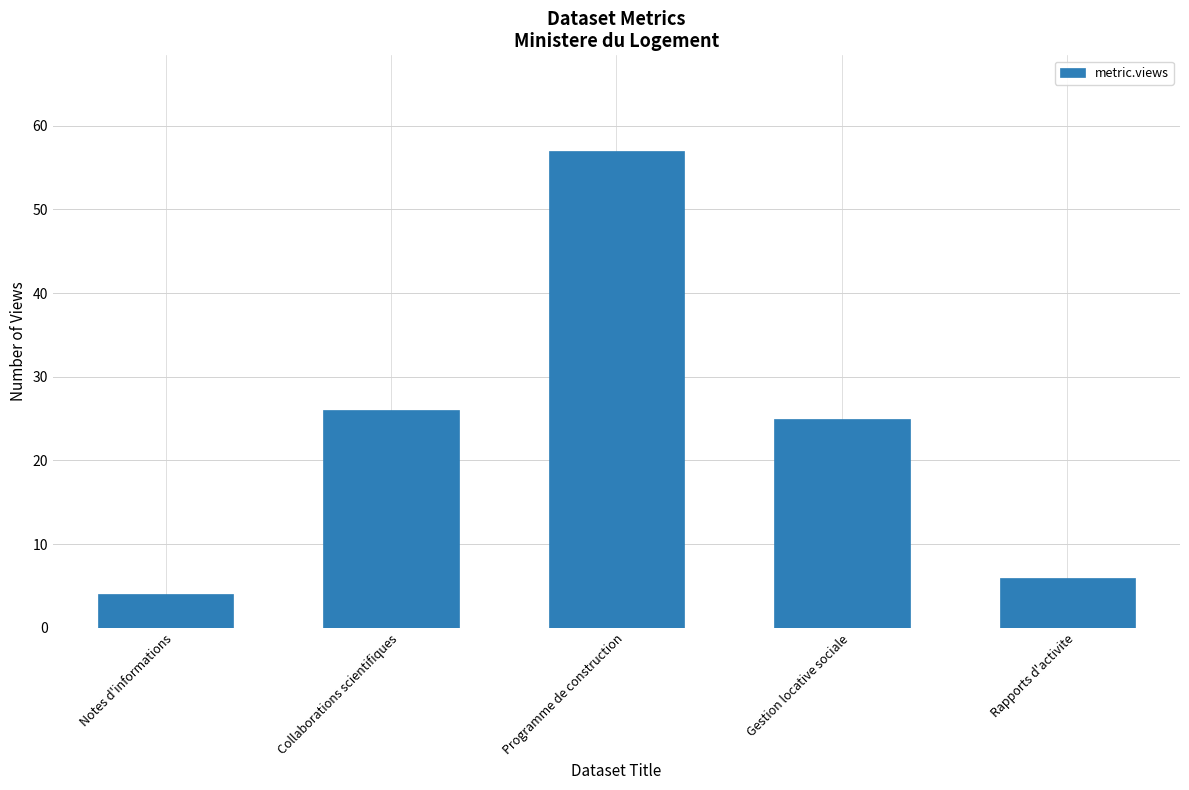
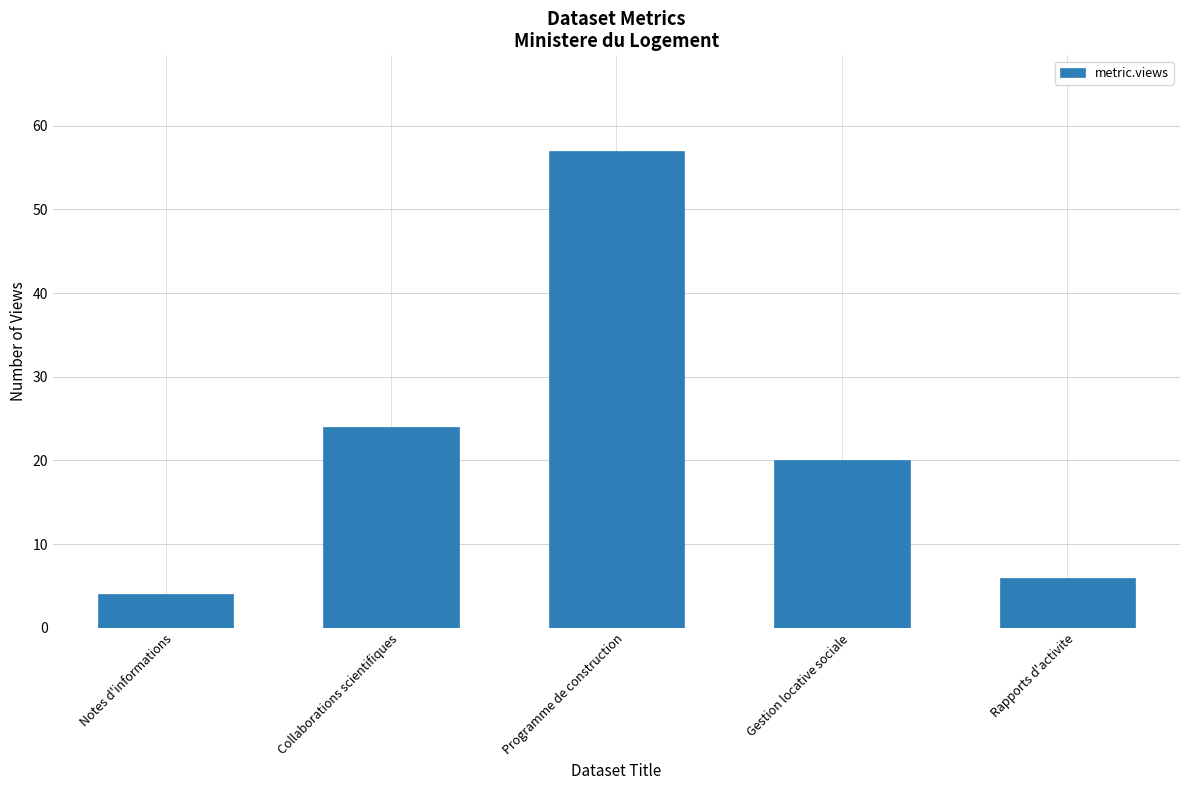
  {
    "Notes d'informations": 4,
-   "Collaborations scientifiques": 26,
+   "Collaborations scientifiques": 24,
    "Programme de construction": 57,
-   "Gestion locative sociale": 25,
+   "Gestion locative sociale": 20,
    "Rapports d'activite": 6
  }
